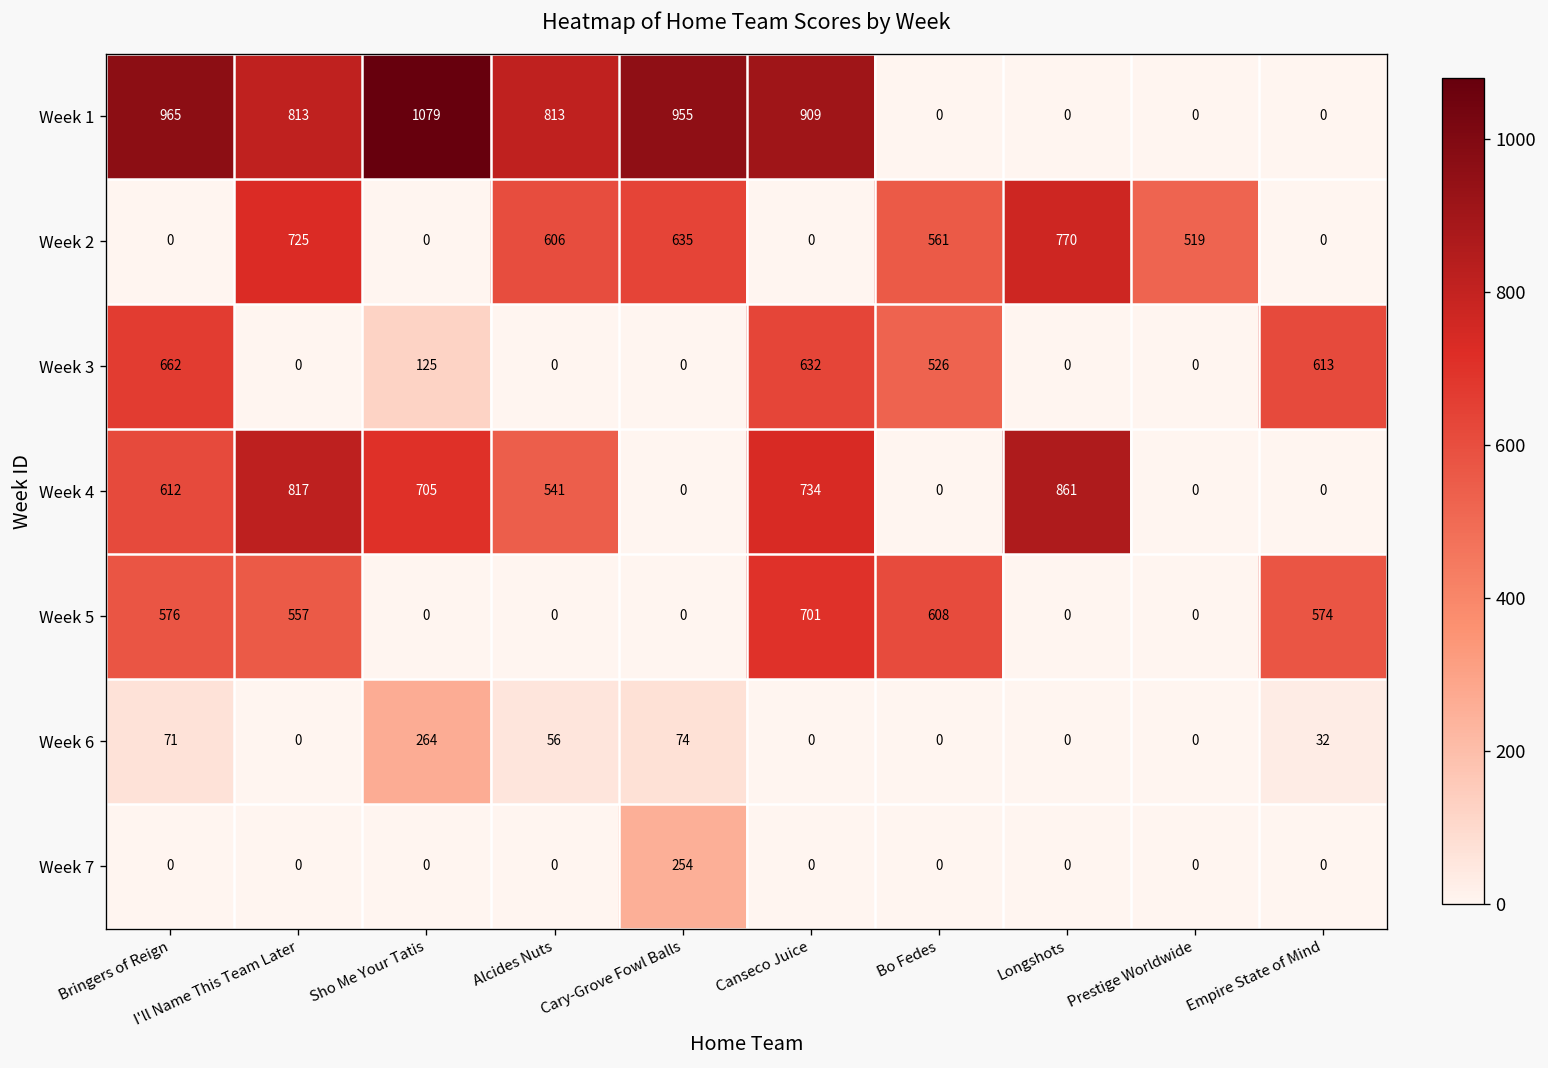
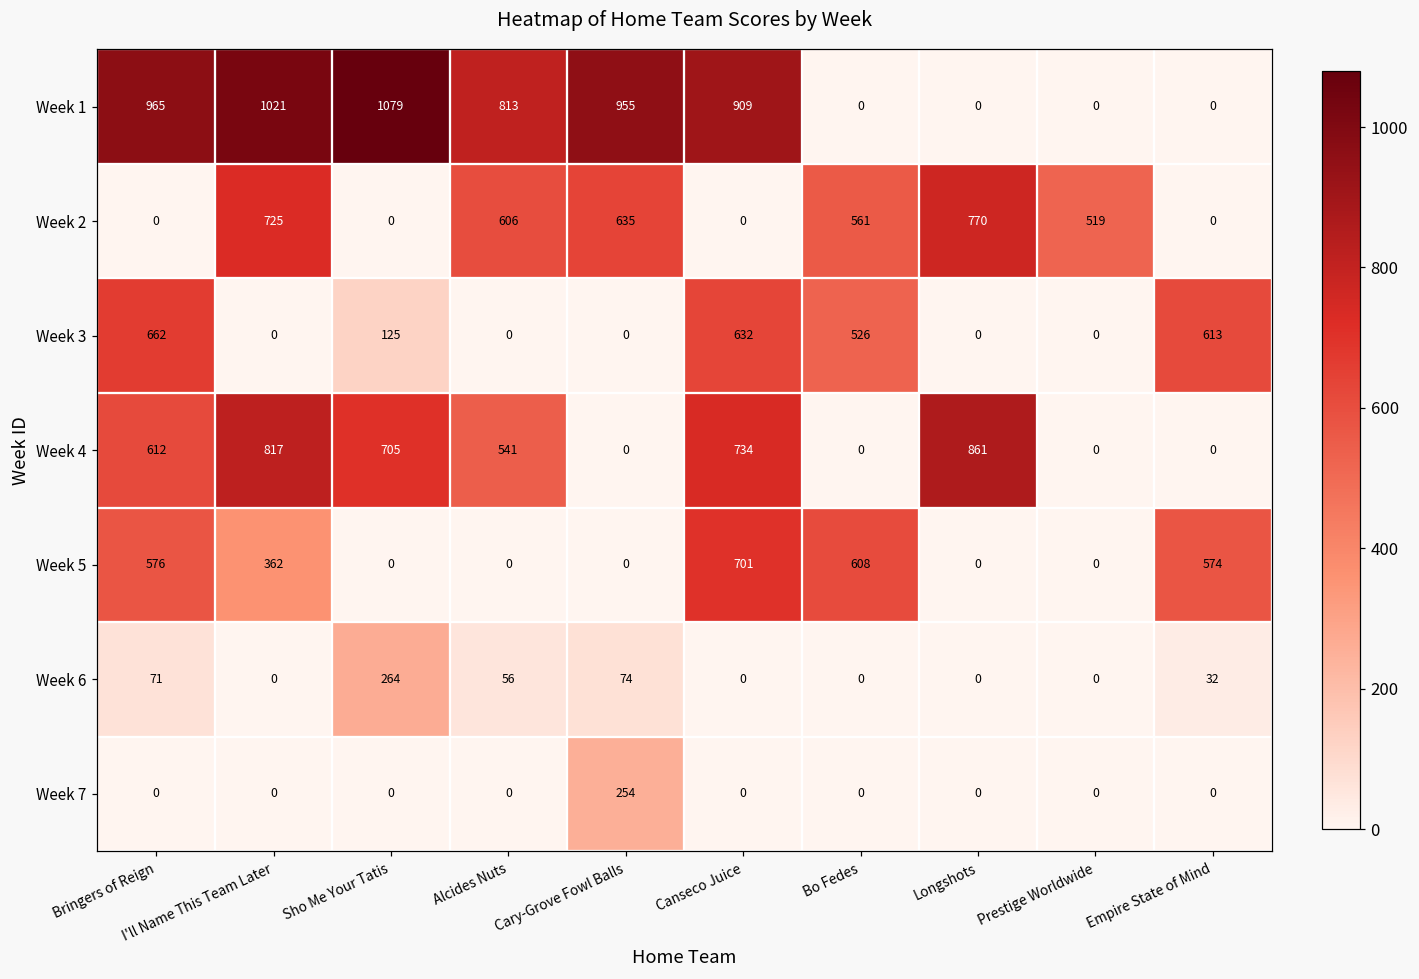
  {
    "Week 1": {
      "Bringers of Reign": 965,
-     "I'll Name This Team Later": 813,
+     "I'll Name This Team Later": 1021,
      "Sho Me Your Tatis": 1079,
      "Alcides Nuts": 813,
      "Cary-Grove Fowl Balls": 955,
      "Canseco Juice": 909,
      "Bo Fedes": 0,
      "Longshots": 0,
      "Prestige Worldwide": 0,
      "Empire State of Mind": 0
    },
    "Week 2": {
      "Bringers of Reign": 0,
      "I'll Name This Team Later": 725,
      "Sho Me Your Tatis": 0,
      "Alcides Nuts": 606,
      "Cary-Grove Fowl Balls": 635,
      "Canseco Juice": 0,
      "Bo Fedes": 561,
      "Longshots": 770,
      "Prestige Worldwide": 519,
      "Empire State of Mind": 0
    },
    "Week 3": {
      "Bringers of Reign": 662,
      "I'll Name This Team Later": 0,
      "Sho Me Your Tatis": 125,
      "Alcides Nuts": 0,
      "Cary-Grove Fowl Balls": 0,
      "Canseco Juice": 632,
      "Bo Fedes": 526,
      "Longshots": 0,
      "Prestige Worldwide": 0,
      "Empire State of Mind": 613
    },
    "Week 4": {
      "Bringers of Reign": 612,
      "I'll Name This Team Later": 817,
      "Sho Me Your Tatis": 705,
      "Alcides Nuts": 541,
      "Cary-Grove Fowl Balls": 0,
      "Canseco Juice": 734,
      "Bo Fedes": 0,
      "Longshots": 861,
      "Prestige Worldwide": 0,
      "Empire State of Mind": 0
    },
    "Week 5": {
      "Bringers of Reign": 576,
-     "I'll Name This Team Later": 557,
+     "I'll Name This Team Later": 362,
      "Sho Me Your Tatis": 0,
      "Alcides Nuts": 0,
      "Cary-Grove Fowl Balls": 0,
      "Canseco Juice": 701,
      "Bo Fedes": 608,
      "Longshots": 0,
      "Prestige Worldwide": 0,
      "Empire State of Mind": 574
    },
    "Week 6": {
      "Bringers of Reign": 71,
      "I'll Name This Team Later": 0,
      "Sho Me Your Tatis": 264,
      "Alcides Nuts": 56,
      "Cary-Grove Fowl Balls": 74,
      "Canseco Juice": 0,
      "Bo Fedes": 0,
      "Longshots": 0,
      "Prestige Worldwide": 0,
      "Empire State of Mind": 32
    },
    "Week 7": {
      "Bringers of Reign": 0,
      "I'll Name This Team Later": 0,
      "Sho Me Your Tatis": 0,
      "Alcides Nuts": 0,
      "Cary-Grove Fowl Balls": 254,
      "Canseco Juice": 0,
      "Bo Fedes": 0,
      "Longshots": 0,
      "Prestige Worldwide": 0,
      "Empire State of Mind": 0
    }
  }
